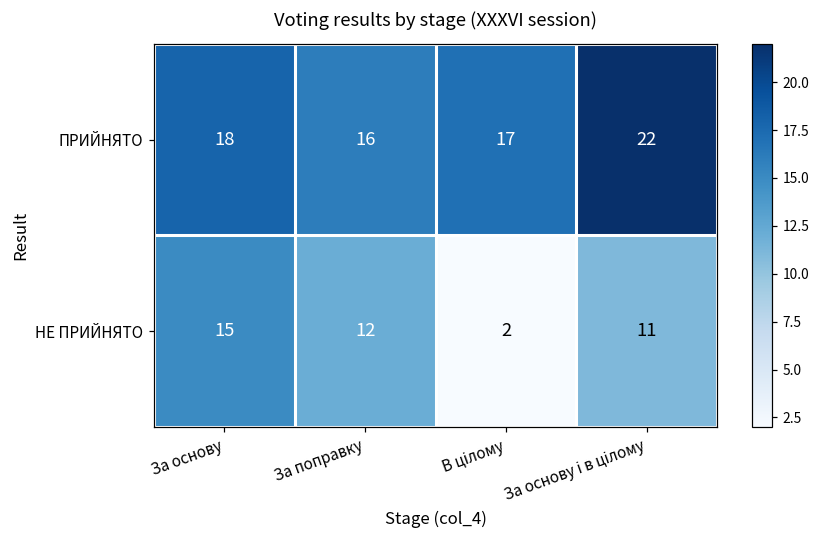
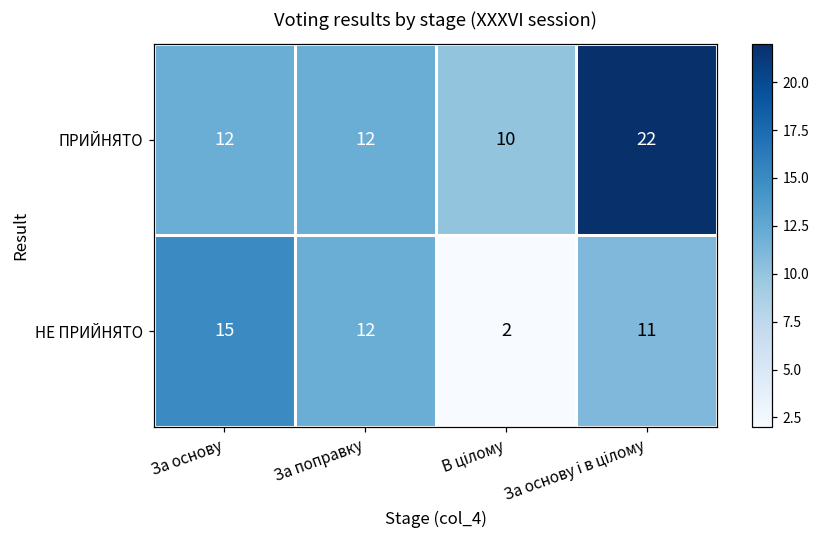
  {
    "ПРИЙНЯТО": {
-     "За основу": 18,
-     "За поправку": 16,
-     "В цілому": 17,
+     "За основу": 12,
+     "За поправку": 12,
+     "В цілому": 10,
      "За основу і в цілому": 22
    },
    "НЕ ПРИЙНЯТО": {
      "За основу": 15,
      "За поправку": 12,
      "В цілому": 2,
      "За основу і в цілому": 11
    }
  }
